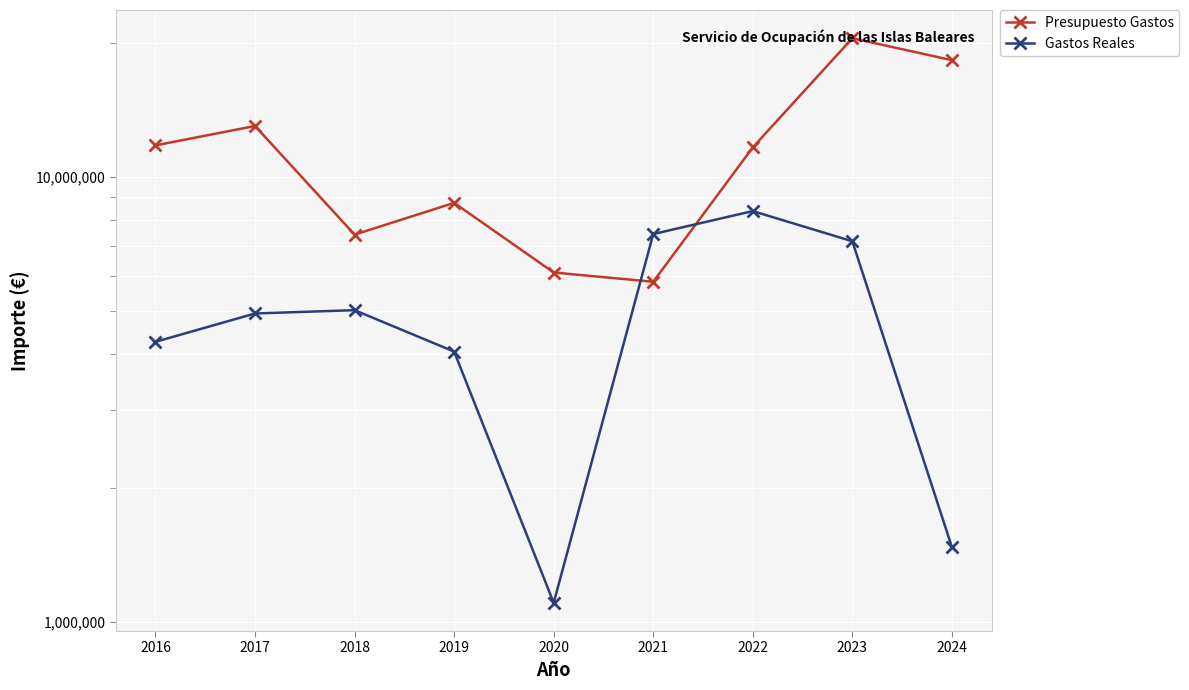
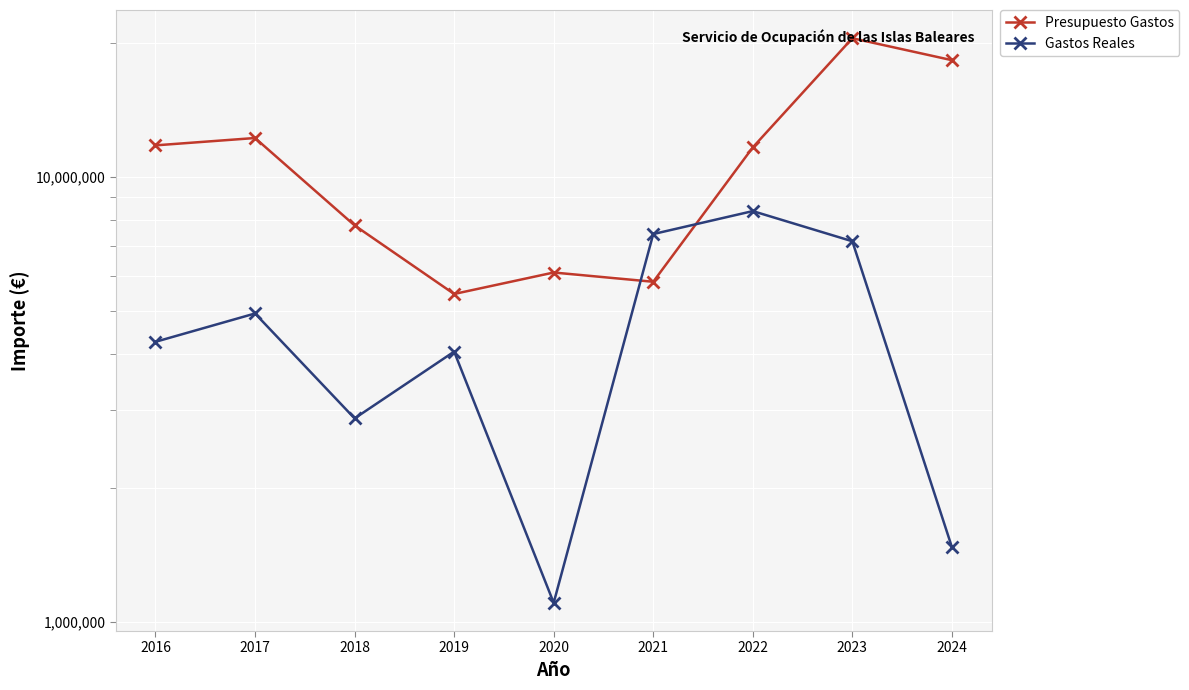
  {
    "Presupuesto Gastos": {
      "2016": "11,800,000",
-     "2017": "13,000,000",
-     "2018": "7,400,000",
-     "2019": "8,700,000",
+     "2017": "12,200,000",
+     "2018": "7,800,000",
+     "2019": "5,500,000",
      "2020": "6,100,000",
      "2021": "5,800,000",
      "2022": "11,700,000",
      "2023": "21,000,000",
      "2024": "18,300,000"
    },
    "Gastos Reales": {
      "2016": "4,300,000",
      "2017": "4,900,000",
-     "2018": "5,000,000",
+     "2018": "2,900,000",
      "2019": "4,100,000",
      "2020": "1,100,000",
      "2021": "7,400,000",
      "2022": "8,400,000",
      "2023": "7,200,000",
      "2024": "1,470,000"
    }
  }
